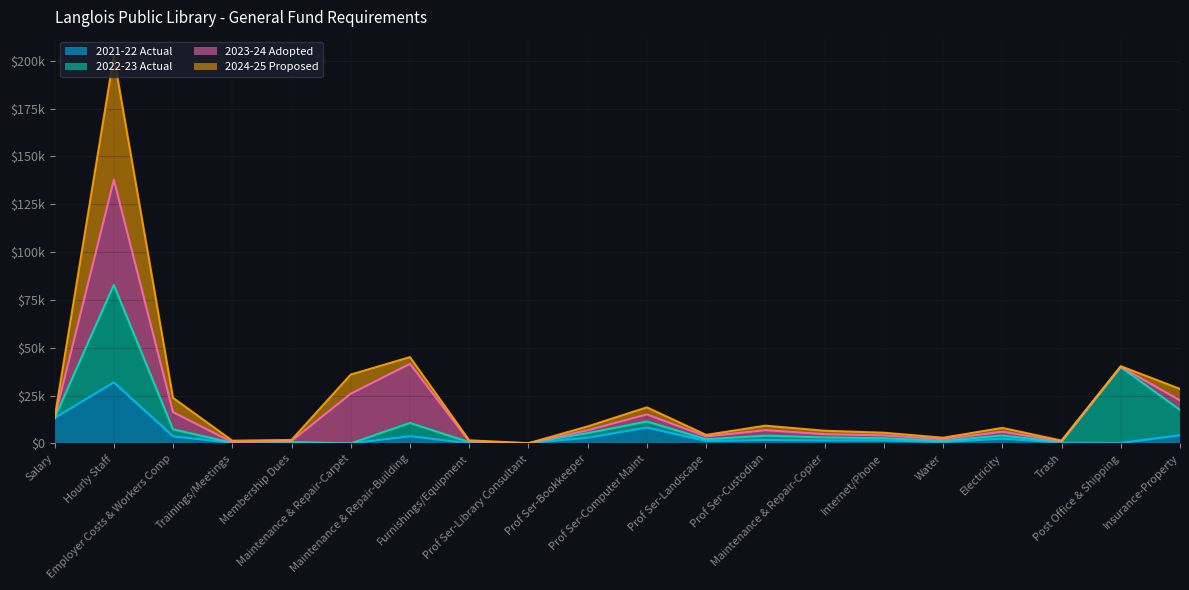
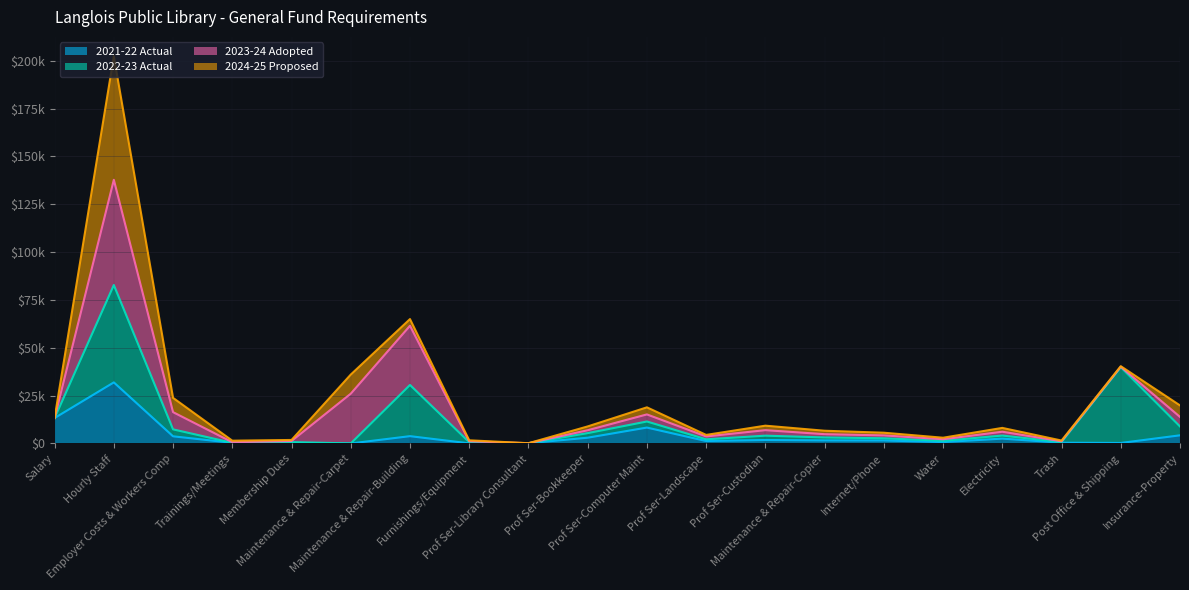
  {
    "2021-22 Actual": {
      "Hourly Staff": "$32000",
      "Employer Costs & Workers Comp": "$4000",
      "Maintenance & Repair-Building": "$4000",
      "Prof Ser-Bookkeeper": "$3000",
      "Prof Ser-Computer Maint": "$8000",
      "Prof Ser-Custodian": "$2000",
      "Maintenance & Repair-Copier": "$2000",
      "Electricity": "$3000",
      "Post Office & Shipping": "$0",
      "Insurance-Property": "$4000"
    },
    "2022-23 Actual": {
      "Hourly Staff": "$51000",
      "Employer Costs & Workers Comp": "$4000",
-     "Maintenance & Repair-Building": "$7000",
+     "Maintenance & Repair-Building": "$27000",
      "Prof Ser-Bookkeeper": "$2000",
      "Prof Ser-Computer Maint": "$3000",
      "Prof Ser-Custodian": "$2000",
      "Maintenance & Repair-Copier": "$2000",
      "Electricity": "$2000",
-     "Insurance-Property": "$13000"
+     "Insurance-Property": "$5000"
    },
    "2023-24 Adopted": {
      "Hourly Staff": "$55000",
      "Employer Costs & Workers Comp": "$9000",
      "Maintenance & Repair-Carpet": "$26000",
      "Maintenance & Repair-Building": "$31000",
      "Prof Ser-Bookkeeper": "$2000",
      "Prof Ser-Computer Maint": "$4000",
      "Prof Ser-Custodian": "$3000",
      "Maintenance & Repair-Copier": "$2000",
      "Internet/Phone": "$2000",
      "Electricity": "$2000",
      "Insurance-Property": "$5000"
    },
    "2024-25 Proposed": {
      "Employer Costs & Workers Comp": "$7000",
      "Maintenance & Repair-Carpet": "$10000",
      "Maintenance & Repair-Building": "$4000",
      "Prof Ser-Bookkeeper": "$2000",
      "Prof Ser-Computer Maint": "$4000",
      "Prof Ser-Custodian": "$2000",
      "Maintenance & Repair-Copier": "$2000",
      "Internet/Phone": "$1000",
      "Electricity": "$2000",
      "Insurance-Property": "$6000"
    }
  }
